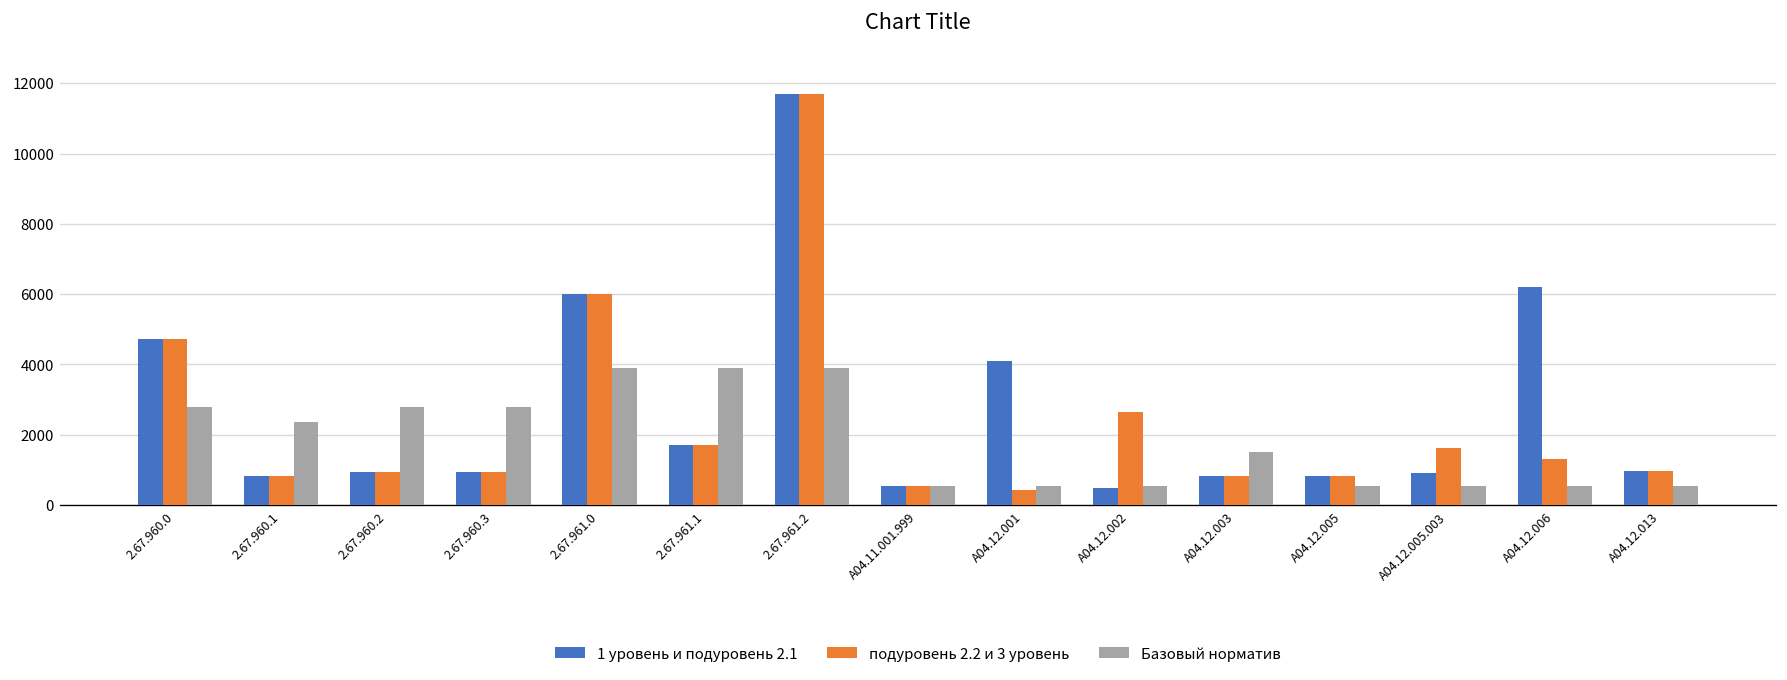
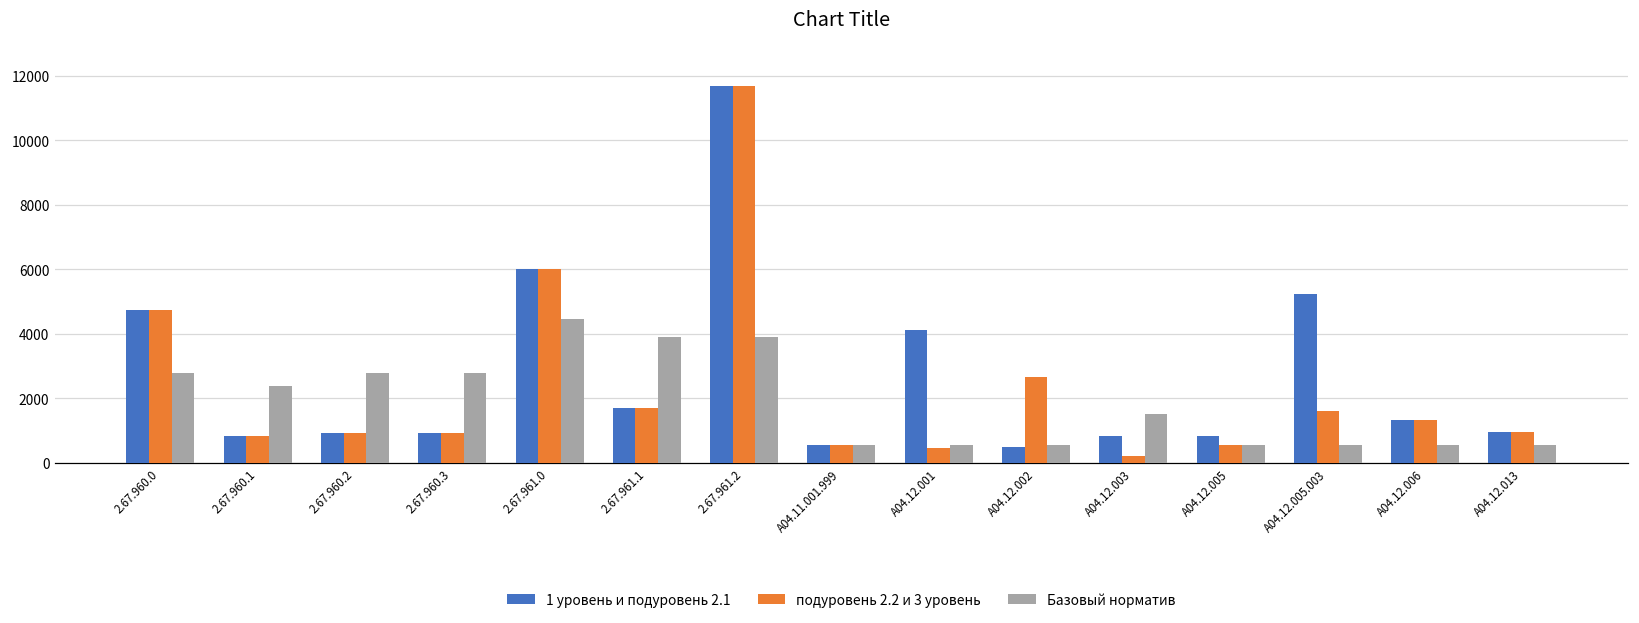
  {
    "1 уровень и подуровень 2.1": {
      "2.67.960.0": 4700,
      "2.67.960.1": 800,
      "2.67.960.2": 900,
      "2.67.960.3": 900,
      "2.67.961.0": 6000,
      "2.67.961.1": 1700,
      "2.67.961.2": 11700,
      "A04.11.001.999": 600,
      "A04.12.001": 4100,
      "A04.12.002": 500,
      "A04.12.003": 800,
      "A04.12.005": 800,
-     "A04.12.005.003": 900,
-     "A04.12.006": 6200,
+     "A04.12.005.003": 5200,
+     "A04.12.006": 1300,
      "A04.12.013": 1000
    },
    "подуровень 2.2 и 3 уровень": {
      "2.67.960.0": 4700,
      "2.67.960.1": 800,
      "2.67.960.2": 900,
      "2.67.960.3": 900,
      "2.67.961.0": 6000,
      "2.67.961.1": 1700,
      "2.67.961.2": 11700,
      "A04.11.001.999": 600,
      "A04.12.001": 400,
      "A04.12.002": 2600,
-     "A04.12.003": 800,
-     "A04.12.005": 800,
+     "A04.12.003": 200,
+     "A04.12.005": 500,
      "A04.12.005.003": 1600,
      "A04.12.006": 1300,
      "A04.12.013": 1000
    },
    "Базовый норматив": {
      "2.67.960.0": 2800,
      "2.67.960.1": 2400,
      "2.67.960.2": 2800,
      "2.67.960.3": 2800,
-     "2.67.961.0": 3900,
+     "2.67.961.0": 4500,
      "2.67.961.1": 3900,
      "2.67.961.2": 3900,
      "A04.11.001.999": 500,
      "A04.12.001": 500,
      "A04.12.002": 500,
      "A04.12.003": 1500,
      "A04.12.005": 500,
      "A04.12.005.003": 500,
      "A04.12.006": 500,
      "A04.12.013": 500
    }
  }
